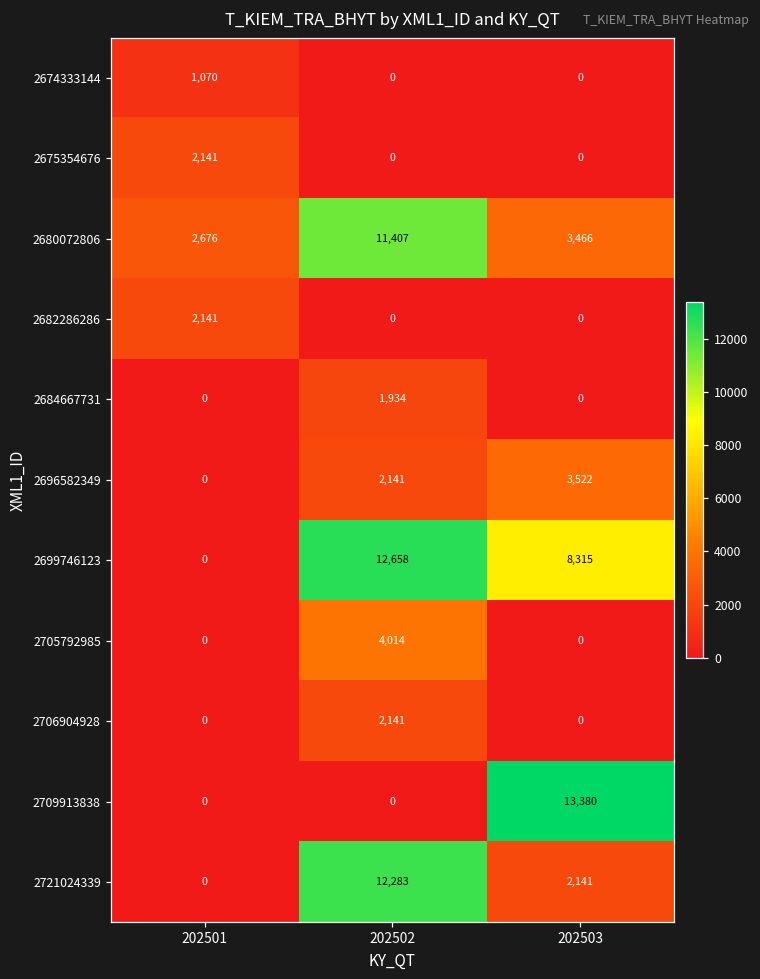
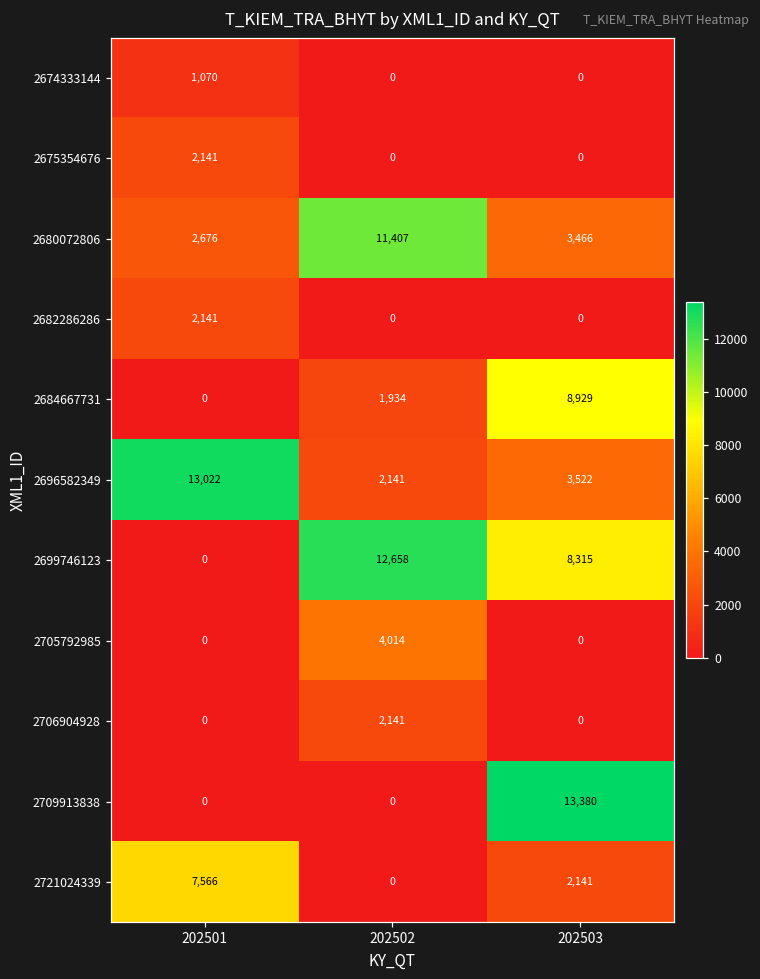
  {
    "2674333144": {
      "202501": "1,070",
      "202502": "0",
      "202503": "0"
    },
    "2675354676": {
      "202501": "2,141",
      "202502": "0",
      "202503": "0"
    },
    "2680072806": {
      "202501": "2,676",
      "202502": "11,407",
      "202503": "3,466"
    },
    "2682286286": {
      "202501": "2,141",
      "202502": "0",
      "202503": "0"
    },
    "2684667731": {
      "202501": "0",
      "202502": "1,934",
-     "202503": "0"
+     "202503": "8,929"
    },
    "2696582349": {
-     "202501": "0",
+     "202501": "13,022",
      "202502": "2,141",
      "202503": "3,522"
    },
    "2699746123": {
      "202501": "0",
      "202502": "12,658",
      "202503": "8,315"
    },
    "2705792985": {
      "202501": "0",
      "202502": "4,014",
      "202503": "0"
    },
    "2706904928": {
      "202501": "0",
      "202502": "2,141",
      "202503": "0"
    },
    "2709913838": {
      "202501": "0",
      "202502": "0",
      "202503": "13,380"
    },
    "2721024339": {
-     "202501": "0",
-     "202502": "12,283",
+     "202501": "7,566",
+     "202502": "0",
      "202503": "2,141"
    }
  }
